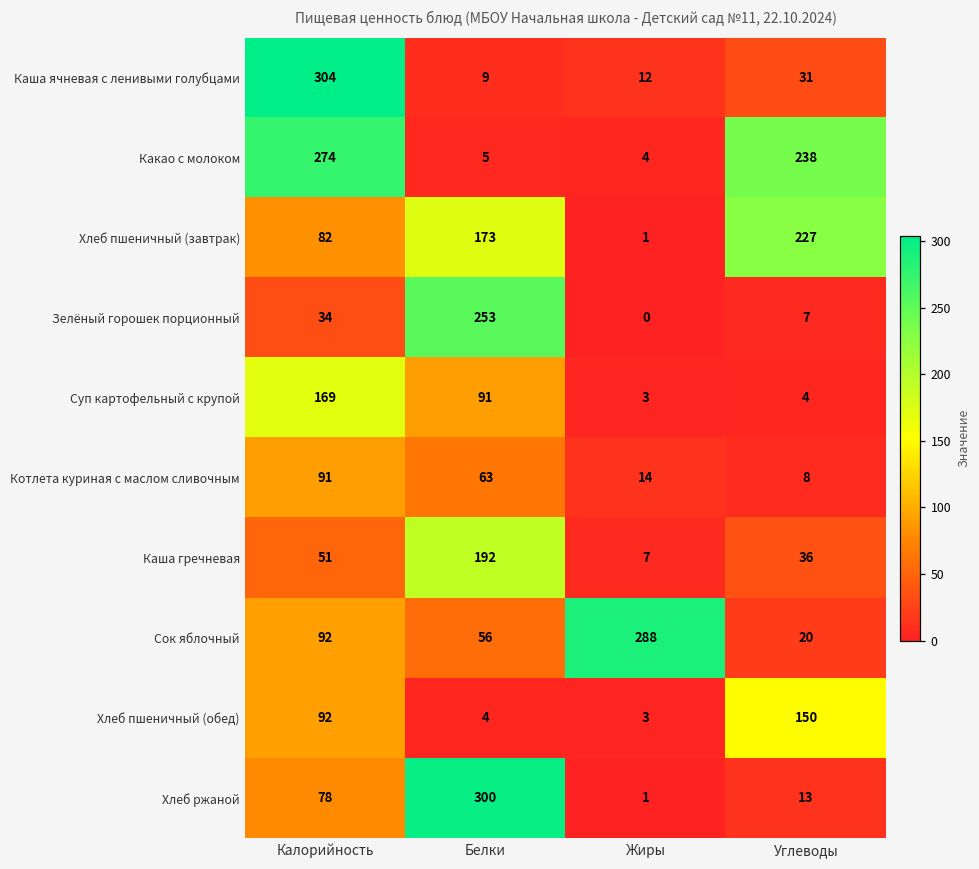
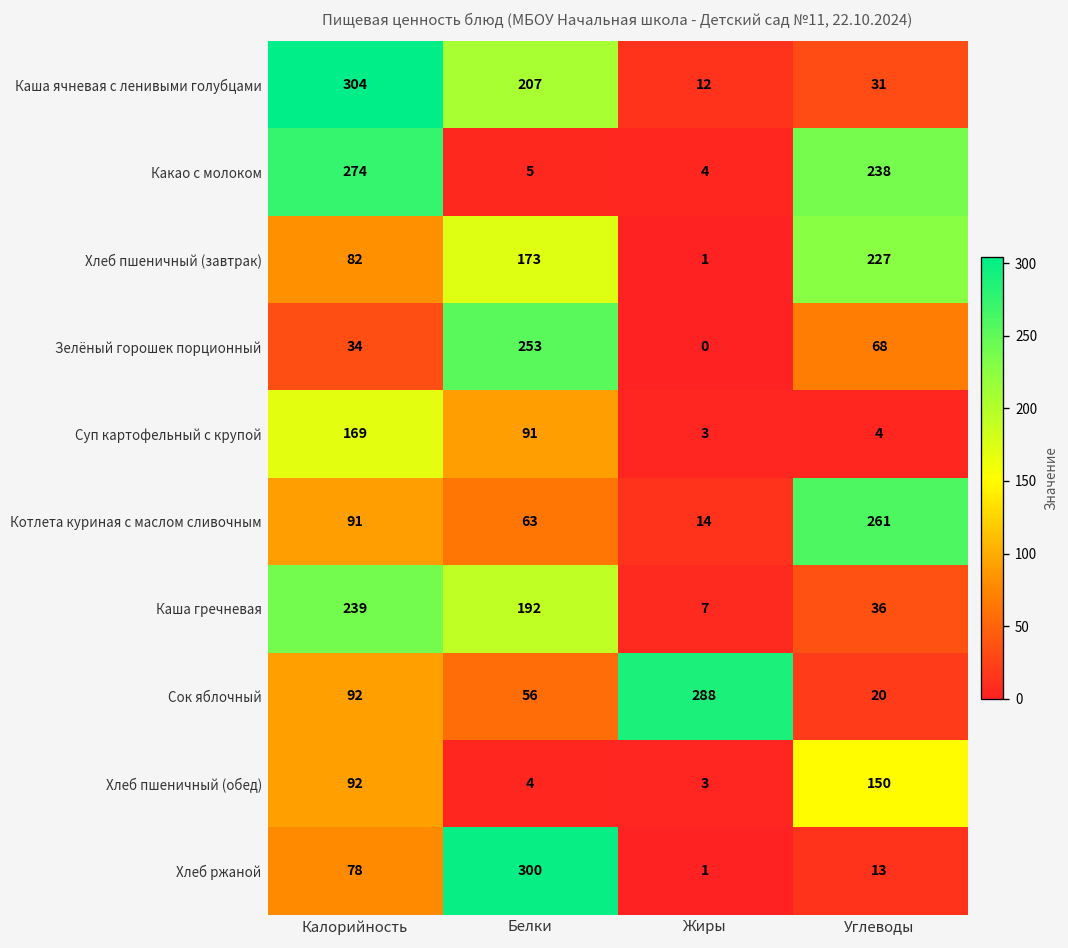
  {
    "Каша ячневая с ленивыми голубцами": {
      "Калорийность": 304,
-     "Белки": 9,
+     "Белки": 207,
      "Жиры": 12,
      "Углеводы": 31
    },
    "Какао с молоком": {
      "Калорийность": 274,
      "Белки": 5,
      "Жиры": 4,
      "Углеводы": 238
    },
    "Хлеб пшеничный (завтрак)": {
      "Калорийность": 82,
      "Белки": 173,
      "Жиры": 1,
      "Углеводы": 227
    },
    "Зелёный горошек порционный": {
      "Калорийность": 34,
      "Белки": 253,
      "Жиры": 0,
-     "Углеводы": 7
+     "Углеводы": 68
    },
    "Суп картофельный с крупой": {
      "Калорийность": 169,
      "Белки": 91,
      "Жиры": 3,
      "Углеводы": 4
    },
    "Котлета куриная с маслом сливочным": {
      "Калорийность": 91,
      "Белки": 63,
      "Жиры": 14,
-     "Углеводы": 8
+     "Углеводы": 261
    },
    "Каша гречневая": {
-     "Калорийность": 51,
+     "Калорийность": 239,
      "Белки": 192,
      "Жиры": 7,
      "Углеводы": 36
    },
    "Сок яблочный": {
      "Калорийность": 92,
      "Белки": 56,
      "Жиры": 288,
      "Углеводы": 20
    },
    "Хлеб пшеничный (обед)": {
      "Калорийность": 92,
      "Белки": 4,
      "Жиры": 3,
      "Углеводы": 150
    },
    "Хлеб ржаной": {
      "Калорийность": 78,
      "Белки": 300,
      "Жиры": 1,
      "Углеводы": 13
    }
  }
